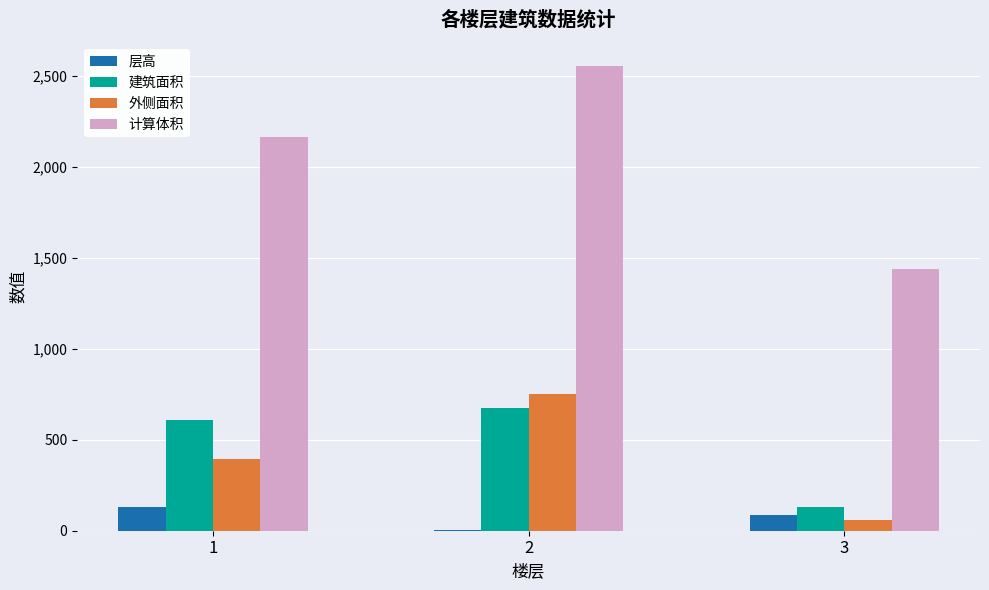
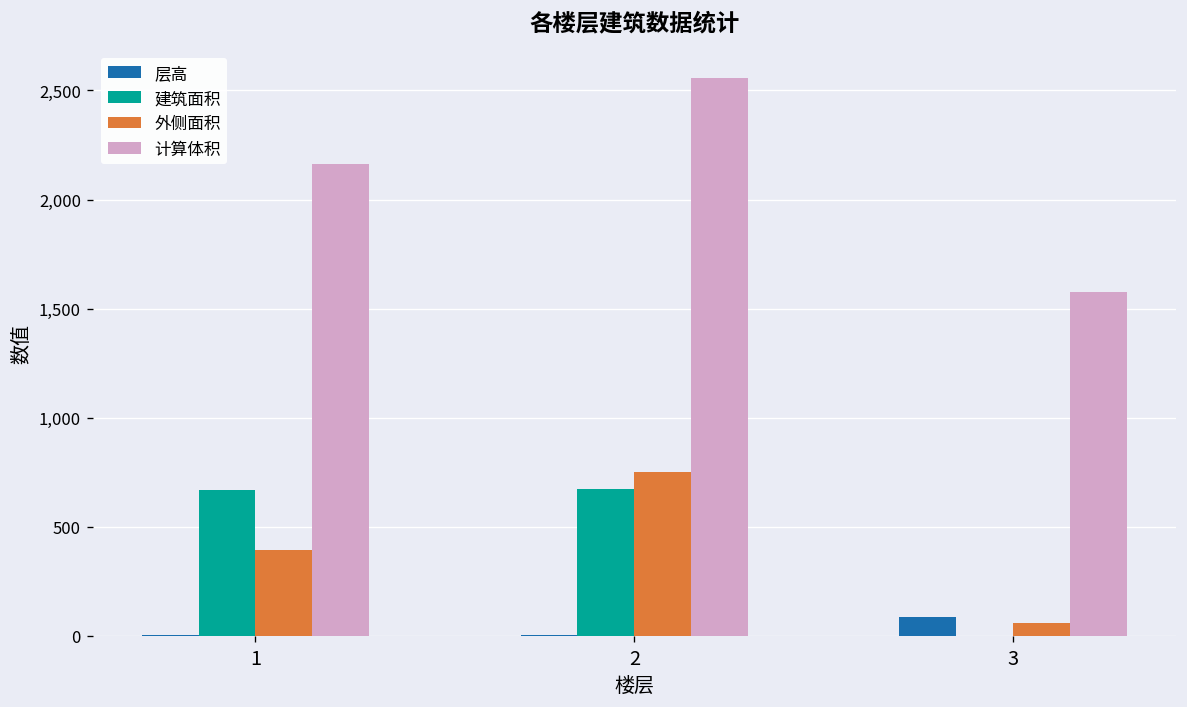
  {
    "层高": {
-     "1": "130",
+     "1": "0",
      "3": "90"
    },
    "建筑面积": {
-     "1": "610",
+     "1": "670",
      "2": "670",
-     "3": "130"
+     "3": "0"
    },
    "外侧面积": {
      "1": "390",
      "2": "750",
      "3": "60"
    },
    "计算体积": {
      "1": "2,160",
      "2": "2,560",
-     "3": "1,440"
+     "3": "1,580"
    }
  }
